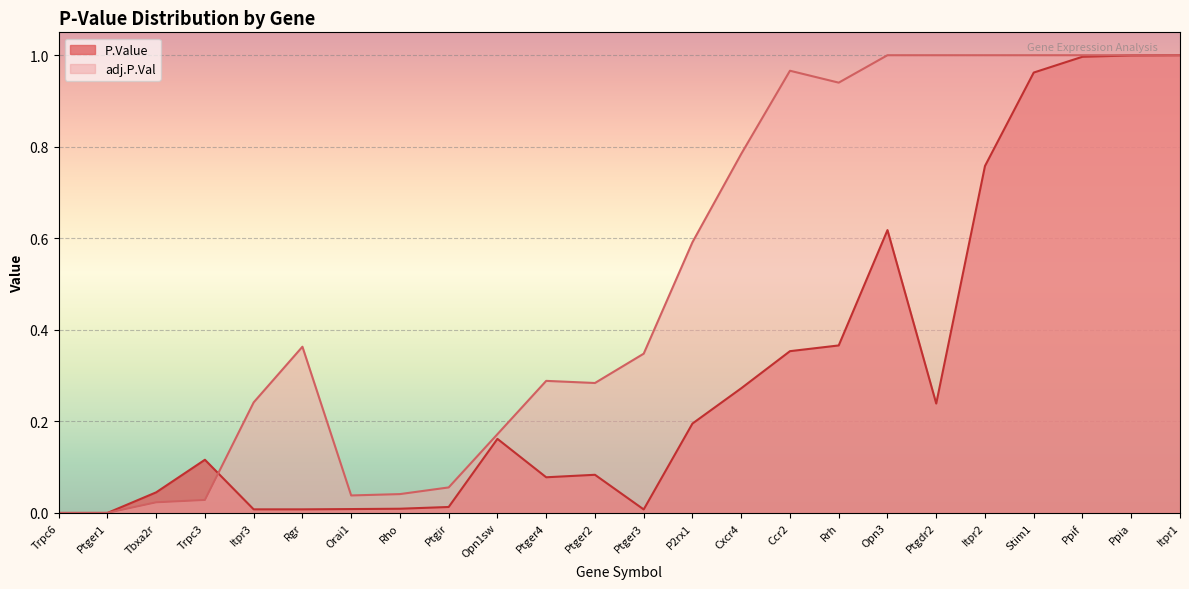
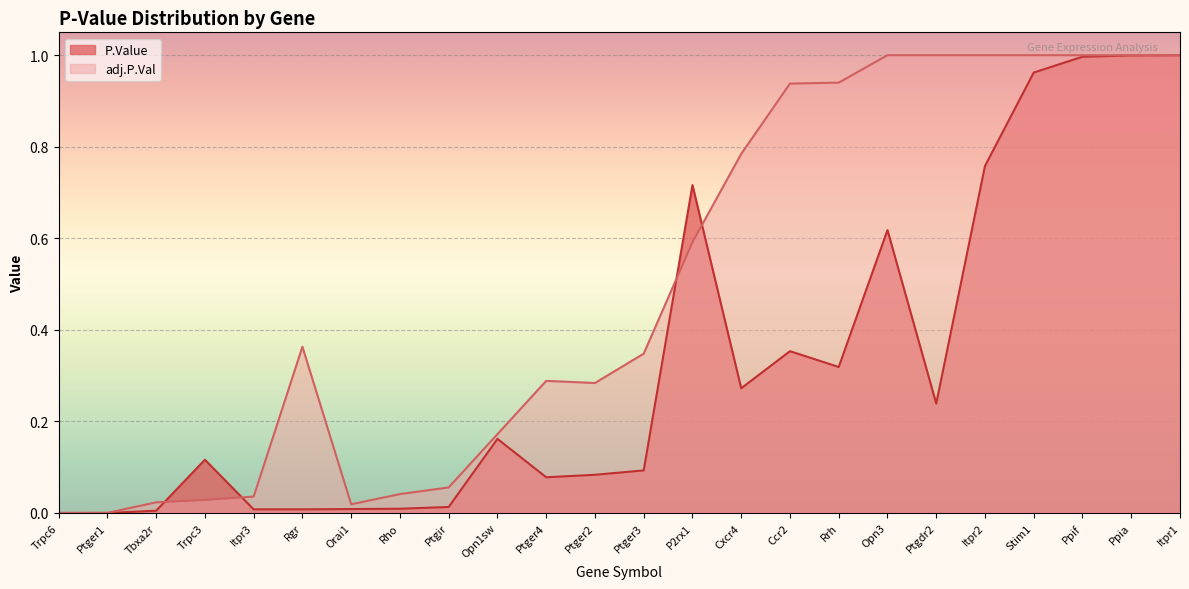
  {
    "P.Value": {
-     "Tbxa2r": 0.05,
+     "Tbxa2r": 0.00,
      "Trpc3": 0.12,
      "Itpr3": 0.01,
      "Rgr": 0.01,
      "Orai1": 0.01,
      "Rho": 0.01,
      "Ptgir": 0.01,
      "Opn1sw": 0.16,
      "Ptger4": 0.08,
      "Ptger2": 0.08,
-     "Ptger3": 0.01,
-     "P2rx1": 0.20,
+     "Ptger3": 0.09,
+     "P2rx1": 0.72,
      "Cxcr4": 0.27,
      "Ccr2": 0.35,
-     "Rrh": 0.37,
+     "Rrh": 0.32,
      "Opn3": 0.62,
      "Ptgdr2": 0.24,
      "Itpr2": 0.76,
      "Stim1": 0.96
    },
    "adj.P.Val": {
      "Tbxa2r": 0.02,
      "Trpc3": 0.03,
-     "Itpr3": 0.24,
+     "Itpr3": 0.04,
      "Rgr": 0.36,
-     "Orai1": 0.04,
+     "Orai1": 0.02,
      "Rho": 0.04,
      "Ptgir": 0.06,
      "Opn1sw": 0.17,
      "Ptger4": 0.29,
      "Ptger2": 0.28,
      "Ptger3": 0.35,
      "P2rx1": 0.59,
      "Cxcr4": 0.78,
-     "Ccr2": 0.97,
+     "Ccr2": 0.94,
      "Rrh": 0.94,
      "Opn3": 1.00,
      "Ptgdr2": 1.00,
      "Itpr2": 1.00,
      "Stim1": 1.00
    }
  }
